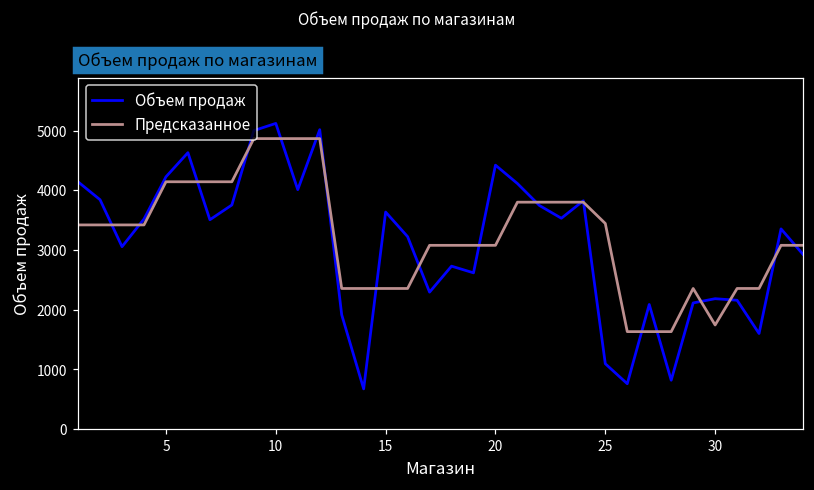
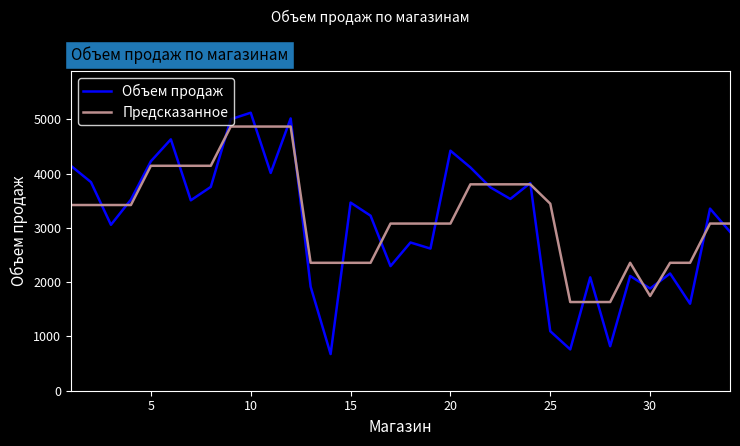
  {
    "Объем продаж": {
      "5": 4200,
      "10": 5100,
-     "15": 3600,
+     "15": 3500,
      "20": 4400,
      "25": 1100,
-     "30": 2200
+     "30": 1900
    },
    "Предсказанное": {
      "5": 4100,
      "10": 4900,
      "15": 2400,
      "20": 3100,
      "25": 3400,
      "30": 1700
    }
  }
